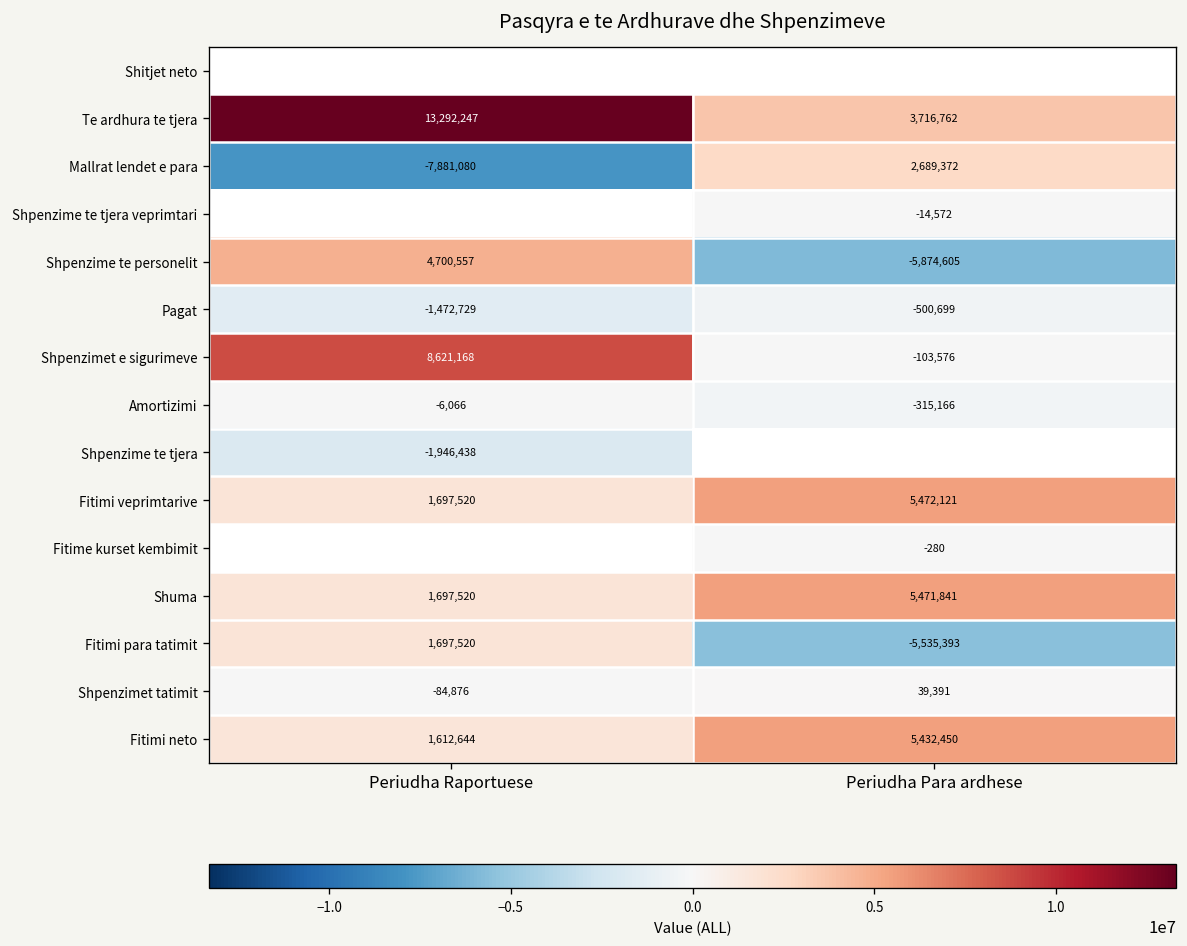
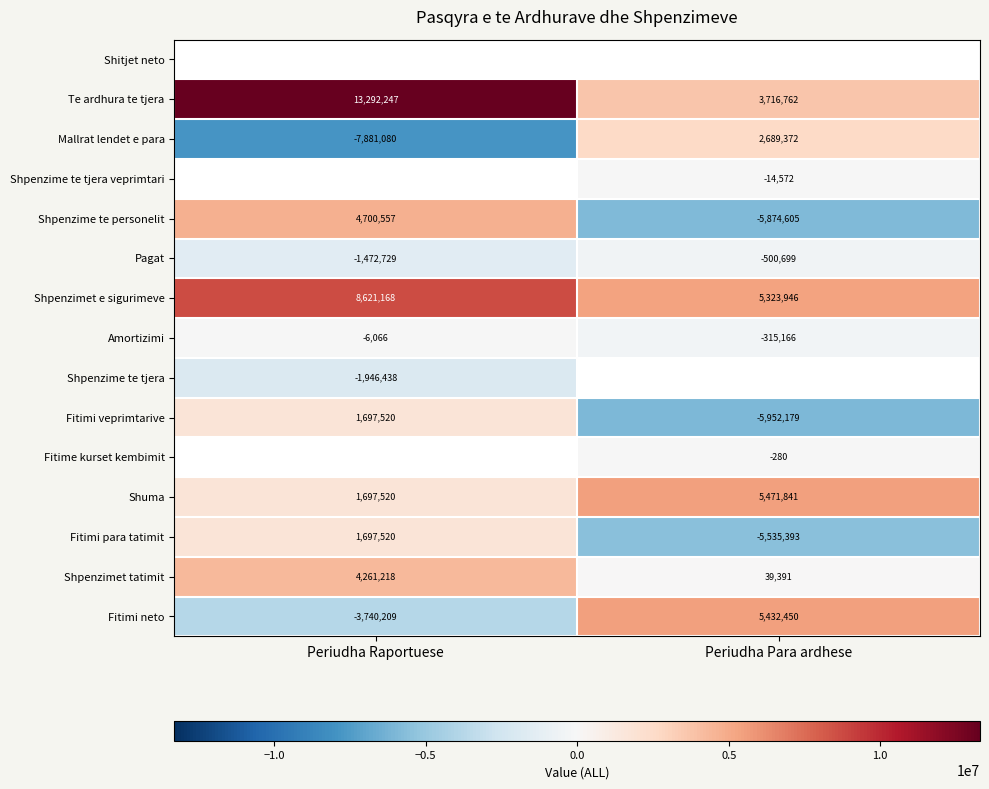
  {
    "Te ardhura te tjera": {
      "Periudha Raportuese": "13,292,247",
      "Periudha Para ardhese": "3,716,762"
    },
    "Mallrat lendet e para": {
      "Periudha Raportuese": "-7,881,080",
      "Periudha Para ardhese": "2,689,372"
    },
    "Shpenzime te tjera veprimtari": {
      "Periudha Para ardhese": "-14,572"
    },
    "Shpenzime te personelit": {
      "Periudha Raportuese": "4,700,557",
      "Periudha Para ardhese": "-5,874,605"
    },
    "Pagat": {
      "Periudha Raportuese": "-1,472,729",
      "Periudha Para ardhese": "-500,699"
    },
    "Shpenzimet e sigurimeve": {
      "Periudha Raportuese": "8,621,168",
-     "Periudha Para ardhese": "-103,576"
+     "Periudha Para ardhese": "5,323,946"
    },
    "Amortizimi": {
      "Periudha Raportuese": "-6,066",
      "Periudha Para ardhese": "-315,166"
    },
    "Shpenzime te tjera": {
      "Periudha Raportuese": "-1,946,438"
    },
    "Fitimi veprimtarive": {
      "Periudha Raportuese": "1,697,520",
-     "Periudha Para ardhese": "5,472,121"
+     "Periudha Para ardhese": "-5,952,179"
    },
    "Fitime kurset kembimit": {
      "Periudha Para ardhese": "-280"
    },
    "Shuma": {
      "Periudha Raportuese": "1,697,520",
      "Periudha Para ardhese": "5,471,841"
    },
    "Fitimi para tatimit": {
      "Periudha Raportuese": "1,697,520",
      "Periudha Para ardhese": "-5,535,393"
    },
    "Shpenzimet tatimit": {
-     "Periudha Raportuese": "-84,876",
+     "Periudha Raportuese": "4,261,218",
      "Periudha Para ardhese": "39,391"
    },
    "Fitimi neto": {
-     "Periudha Raportuese": "1,612,644",
+     "Periudha Raportuese": "-3,740,209",
      "Periudha Para ardhese": "5,432,450"
    }
  }
